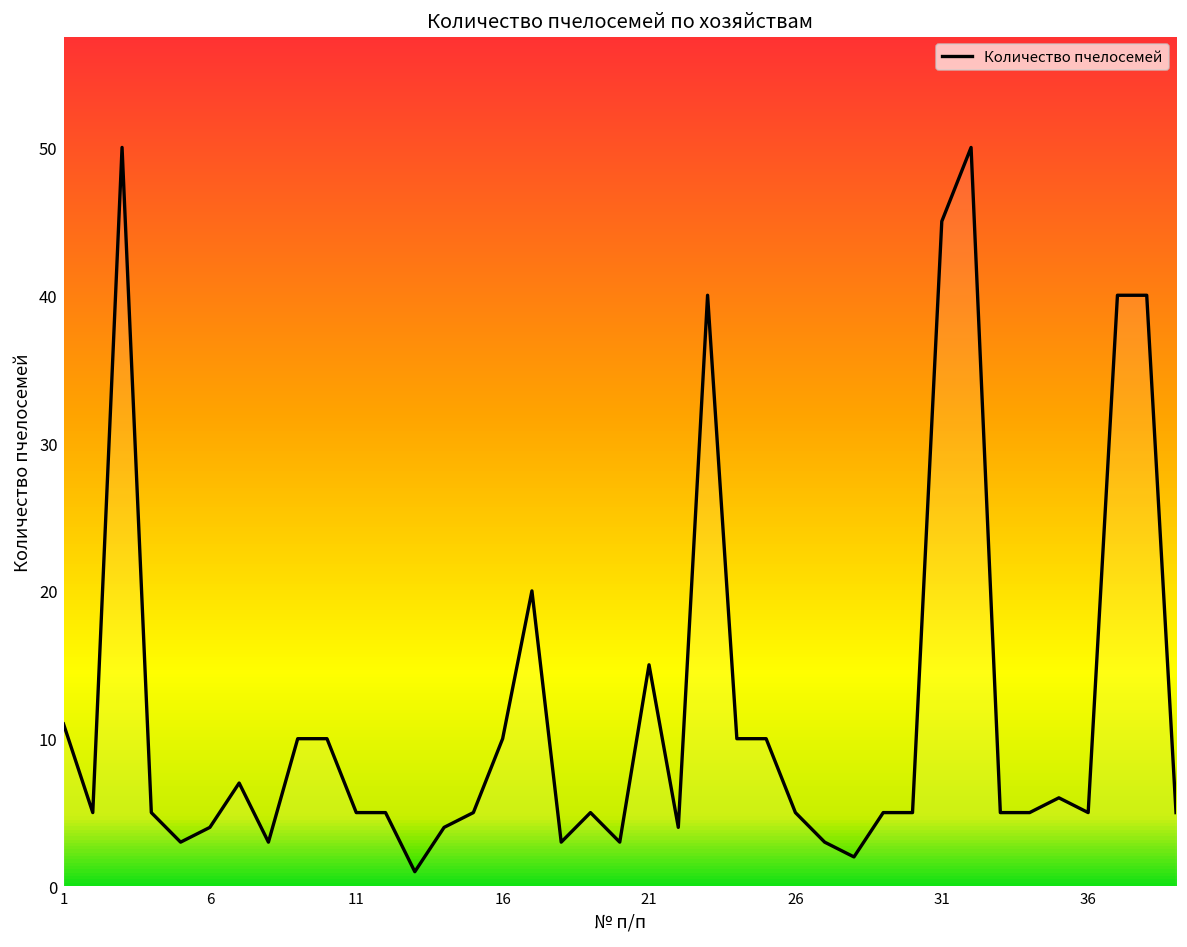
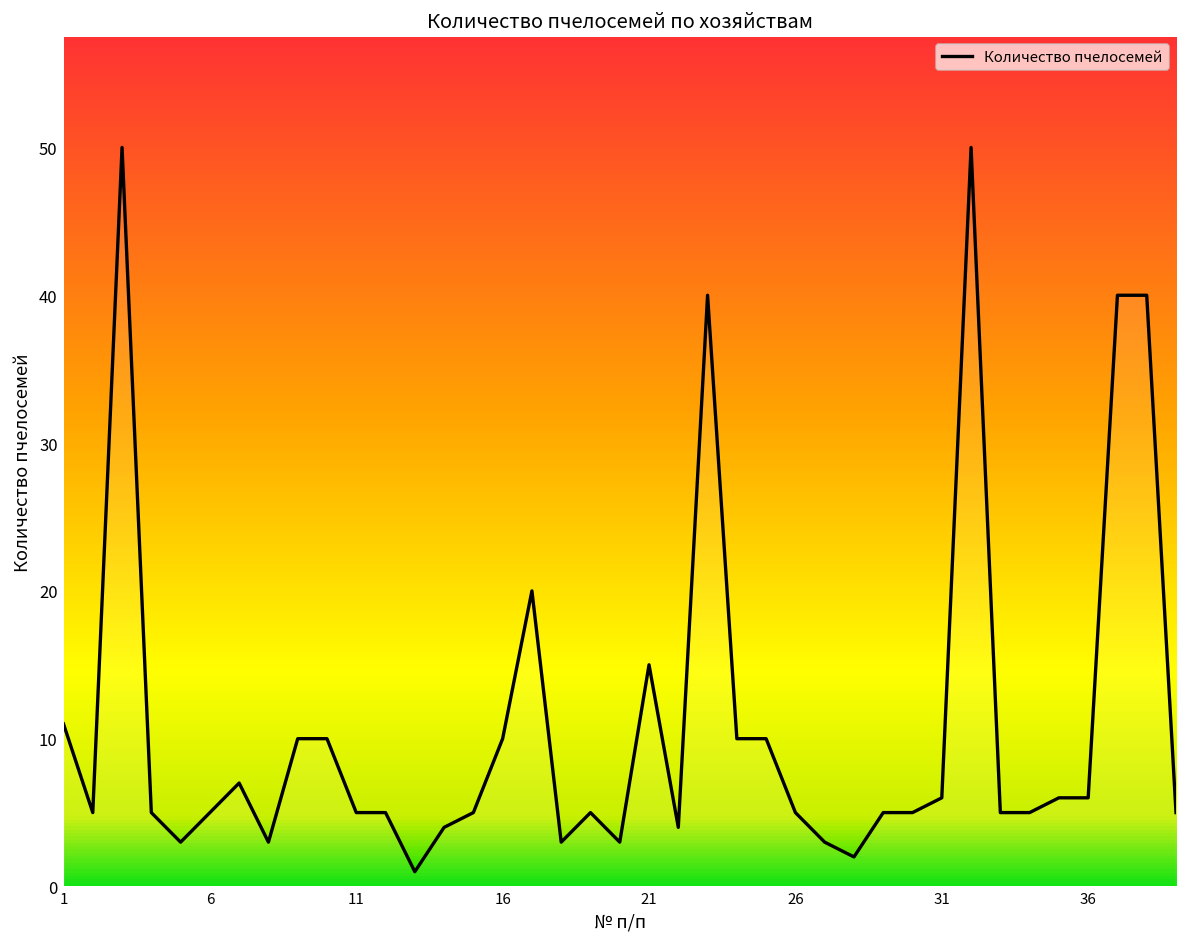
  {
    "1": 11,
-   "6": 4,
+   "6": 5,
    "11": 5,
    "16": 10,
    "21": 15,
    "26": 5,
-   "31": 45,
-   "36": 5
+   "31": 6,
+   "36": 6
  }
